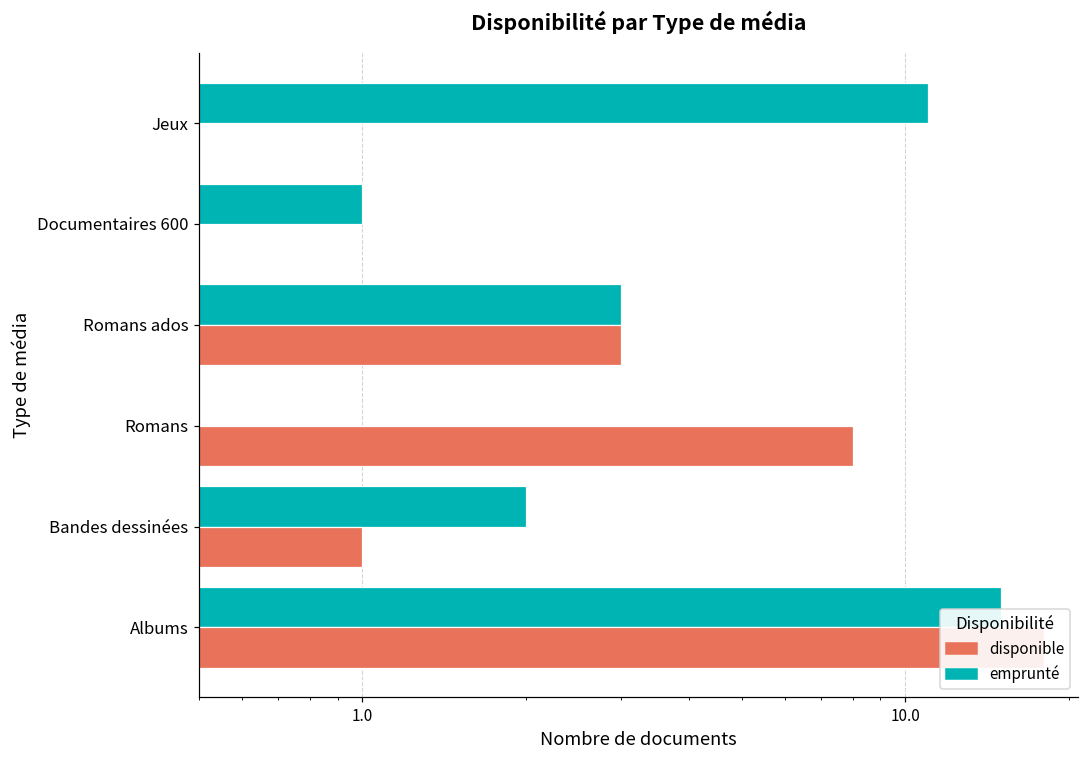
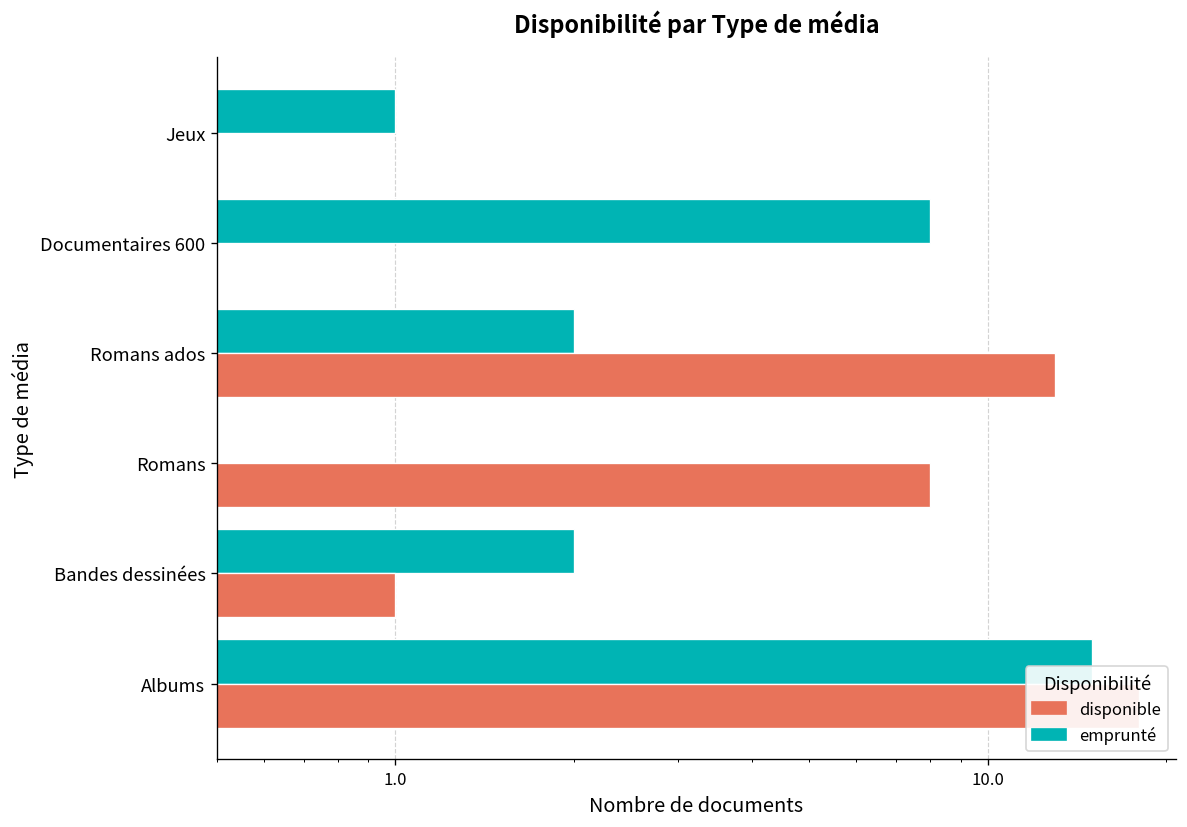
  {
    "emprunté": {
-     "Jeux": 11,
-     "Documentaires 600": 1,
-     "Romans ados": 3,
+     "Jeux": 1,
+     "Documentaires 600": 8,
+     "Romans ados": 2,
      "Bandes dessinées": 2,
      "Albums": 15
    },
    "disponible": {
-     "Romans ados": 3,
+     "Romans ados": 13,
      "Romans": 8,
      "Bandes dessinées": 1
    }
  }
